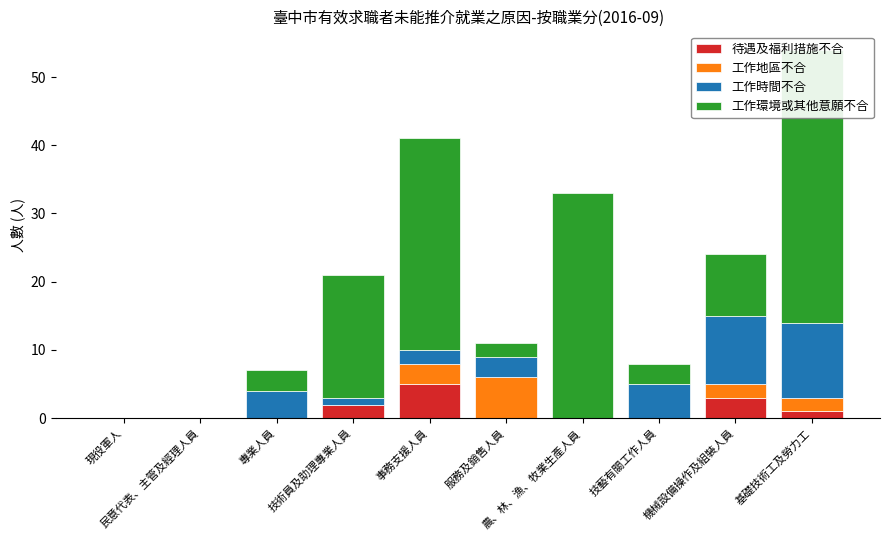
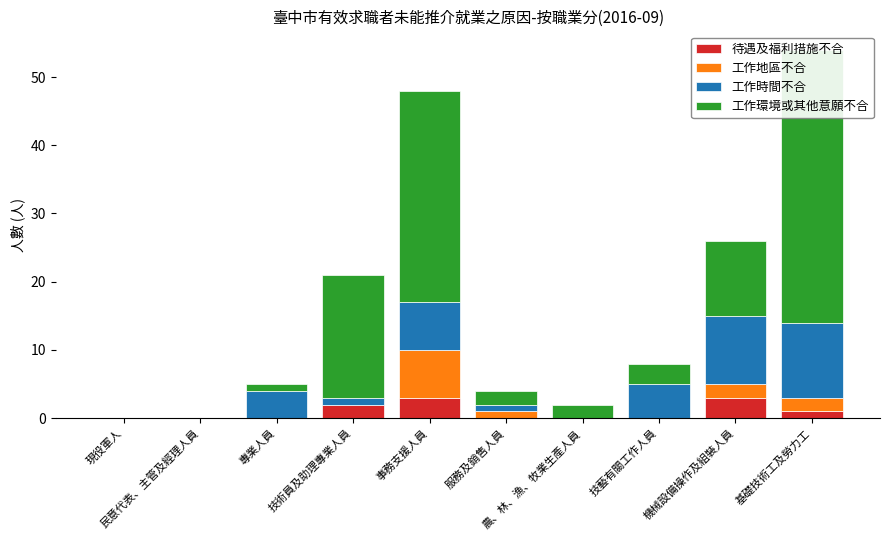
  {
    "待遇及福利措施不合": {
      "現役軍人": 0,
      "民意代表、主管及經理人員": 0,
      "專業人員": 0,
      "技術員及助理專業人員": 2,
-     "事務支援人員": 5,
+     "事務支援人員": 3,
      "服務及銷售人員": 0,
      "農、林、漁、牧業生產人員": 0,
      "技藝有關工作人員": 0,
      "機械設備操作及組裝人員": 3,
      "基礎技術工及勞力工": 1
    },
    "工作地區不合": {
-     "事務支援人員": 3,
-     "服務及銷售人員": 6
+     "事務支援人員": 7,
+     "服務及銷售人員": 1
    },
    "工作時間不合": {
      "現役軍人": 0,
      "民意代表、主管及經理人員": 0,
      "專業人員": 4,
      "技術員及助理專業人員": 1,
-     "事務支援人員": 2,
-     "服務及銷售人員": 3,
+     "事務支援人員": 7,
+     "服務及銷售人員": 1,
      "農、林、漁、牧業生產人員": 0,
      "技藝有關工作人員": 5,
      "機械設備操作及組裝人員": 10,
      "基礎技術工及勞力工": 11
    },
    "工作環境或其他意願不合": {
      "現役軍人": 0,
      "民意代表、主管及經理人員": 0,
-     "專業人員": 3,
+     "專業人員": 1,
      "技術員及助理專業人員": 18,
      "事務支援人員": 31,
      "服務及銷售人員": 2,
-     "農、林、漁、牧業生產人員": 33,
+     "農、林、漁、牧業生產人員": 2,
      "技藝有關工作人員": 3,
-     "機械設備操作及組裝人員": 9
+     "機械設備操作及組裝人員": 11
    }
  }
